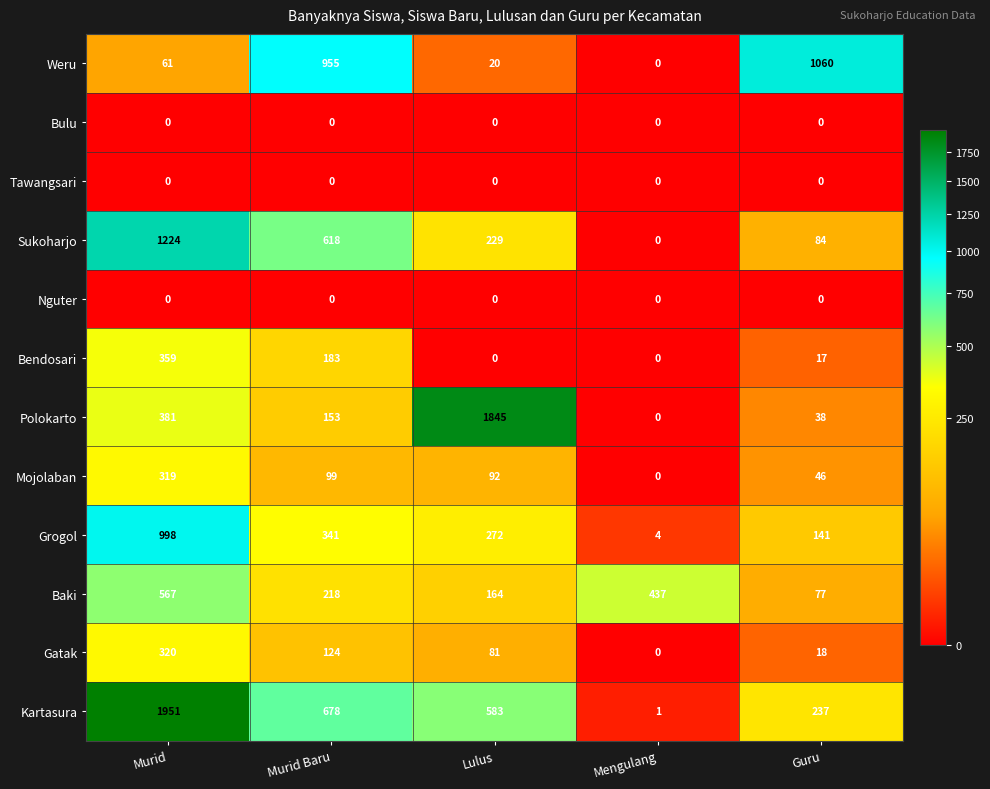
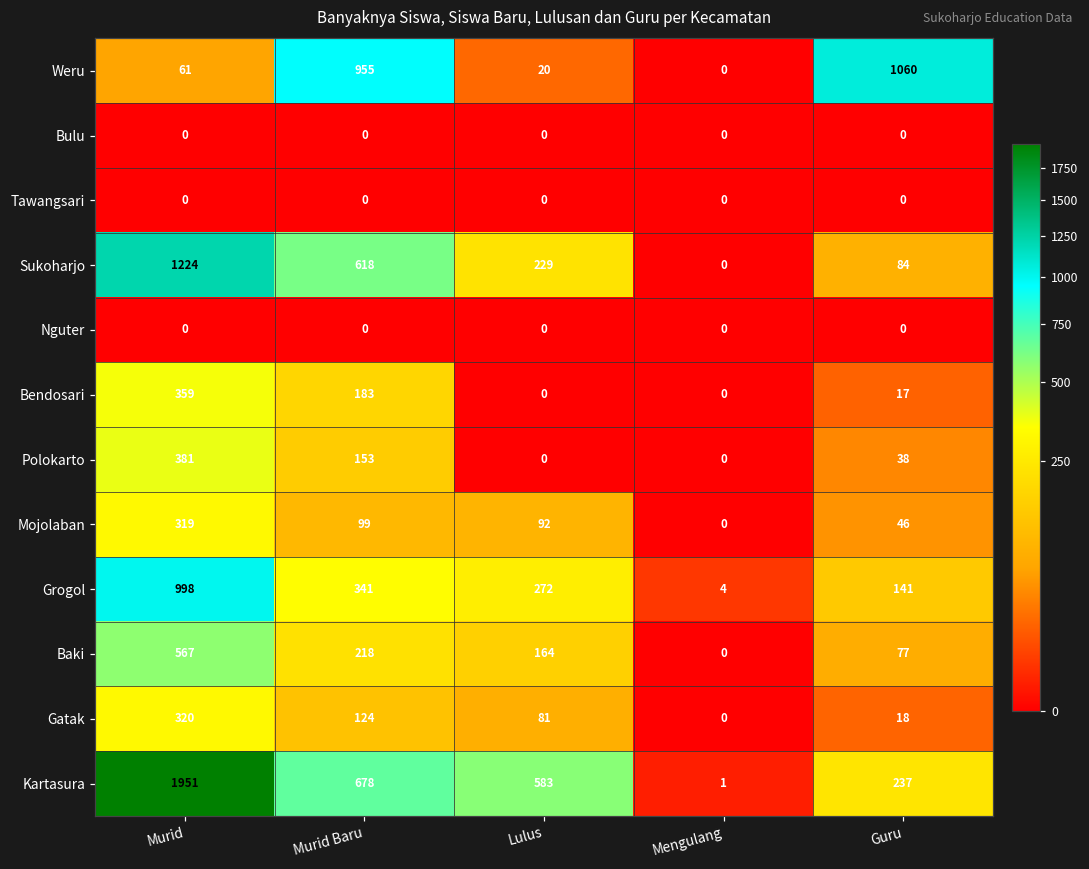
  {
    "Weru": {
      "Murid": 61,
      "Murid Baru": 955,
      "Lulus": 20,
      "Mengulang": 0,
      "Guru": 1060
    },
    "Bulu": {
      "Murid": 0,
      "Murid Baru": 0,
      "Lulus": 0,
      "Mengulang": 0,
      "Guru": 0
    },
    "Tawangsari": {
      "Murid": 0,
      "Murid Baru": 0,
      "Lulus": 0,
      "Mengulang": 0,
      "Guru": 0
    },
    "Sukoharjo": {
      "Murid": 1224,
      "Murid Baru": 618,
      "Lulus": 229,
      "Mengulang": 0,
      "Guru": 84
    },
    "Nguter": {
      "Murid": 0,
      "Murid Baru": 0,
      "Lulus": 0,
      "Mengulang": 0,
      "Guru": 0
    },
    "Bendosari": {
      "Murid": 359,
      "Murid Baru": 183,
      "Lulus": 0,
      "Mengulang": 0,
      "Guru": 17
    },
    "Polokarto": {
      "Murid": 381,
      "Murid Baru": 153,
-     "Lulus": 1845,
+     "Lulus": 0,
      "Mengulang": 0,
      "Guru": 38
    },
    "Mojolaban": {
      "Murid": 319,
      "Murid Baru": 99,
      "Lulus": 92,
      "Mengulang": 0,
      "Guru": 46
    },
    "Grogol": {
      "Murid": 998,
      "Murid Baru": 341,
      "Lulus": 272,
      "Mengulang": 4,
      "Guru": 141
    },
    "Baki": {
      "Murid": 567,
      "Murid Baru": 218,
      "Lulus": 164,
-     "Mengulang": 437,
+     "Mengulang": 0,
      "Guru": 77
    },
    "Gatak": {
      "Murid": 320,
      "Murid Baru": 124,
      "Lulus": 81,
      "Mengulang": 0,
      "Guru": 18
    },
    "Kartasura": {
      "Murid": 1951,
      "Murid Baru": 678,
      "Lulus": 583,
      "Mengulang": 1,
      "Guru": 237
    }
  }
